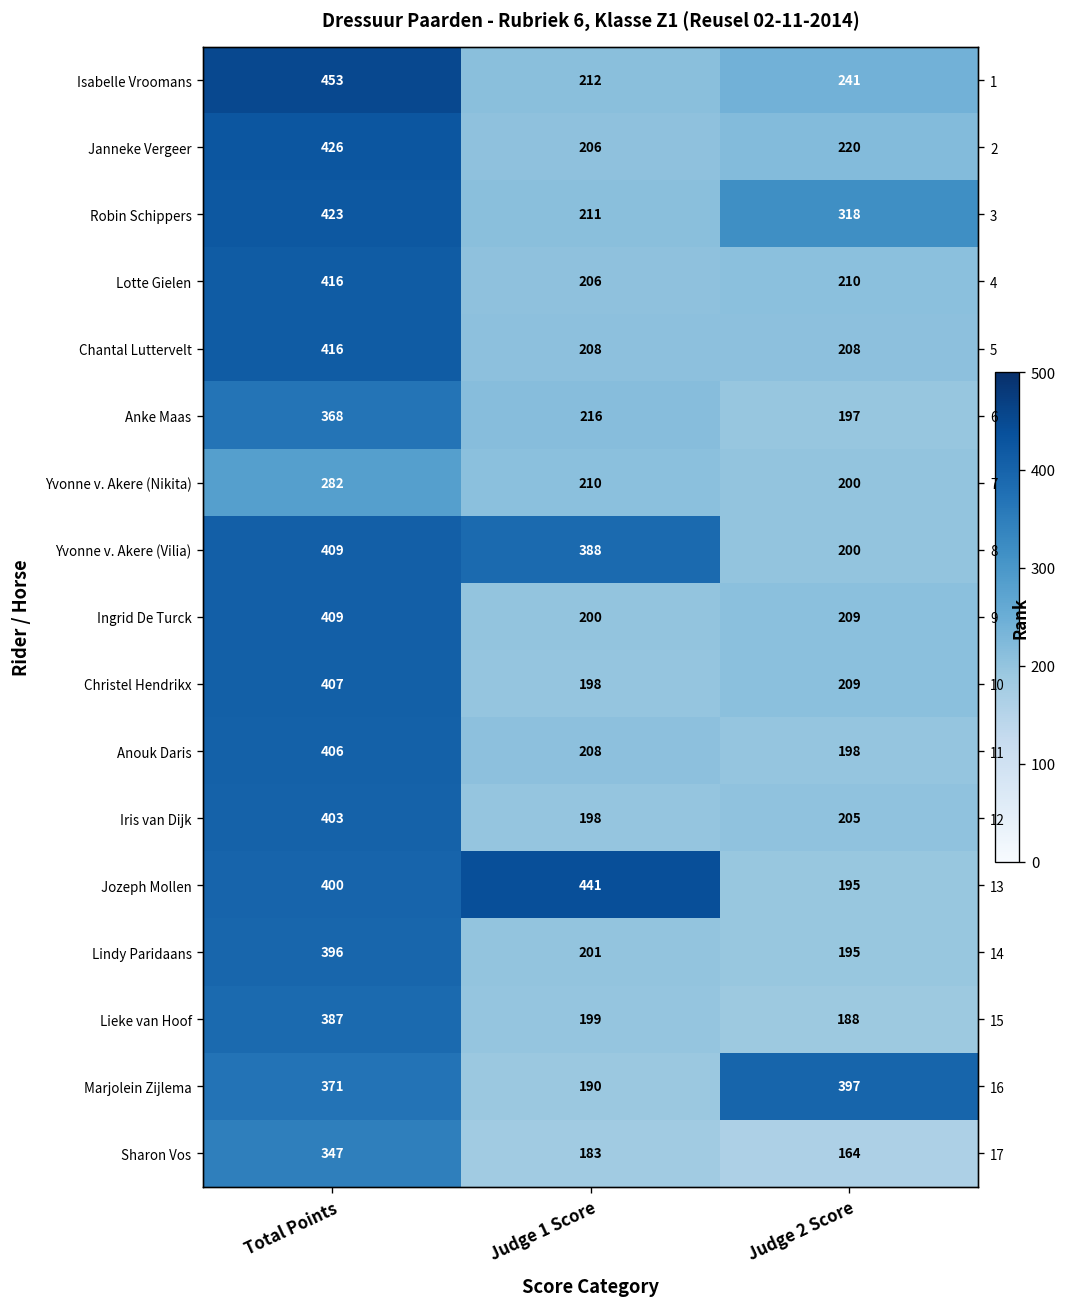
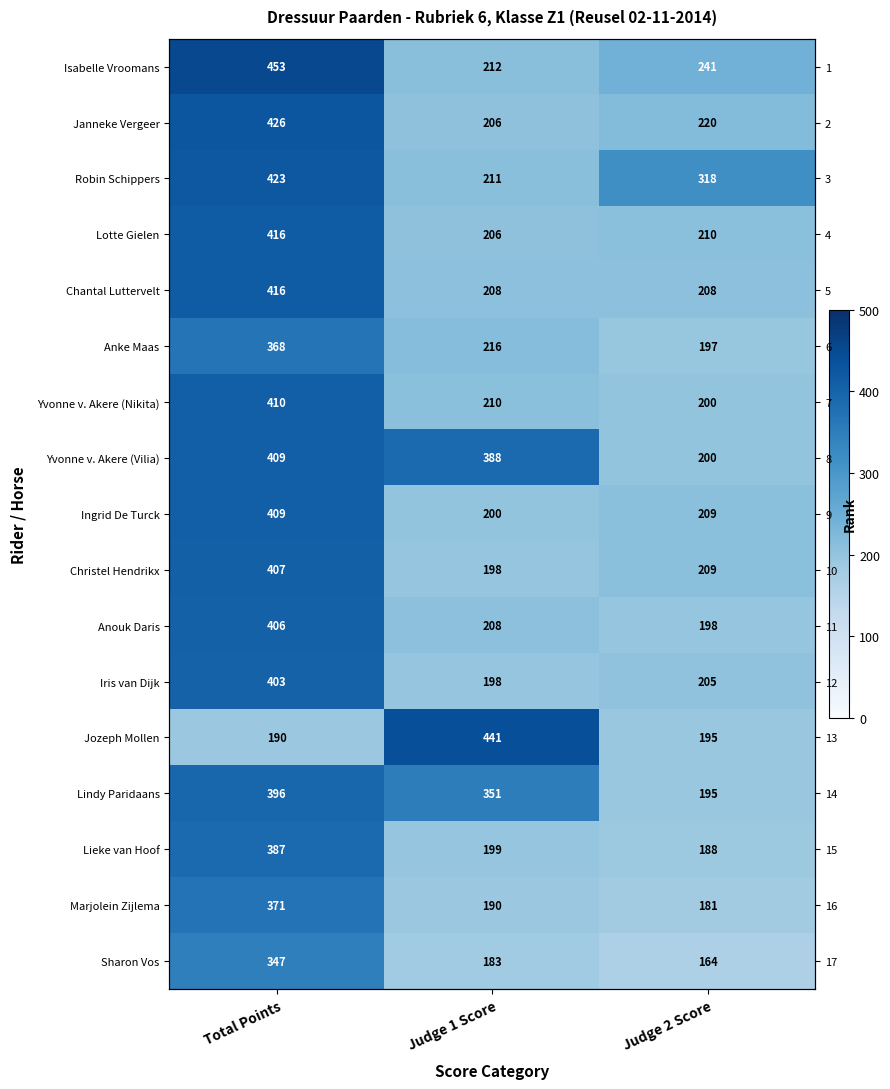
  {
    "Isabelle Vroomans": {
      "Total Points": 453,
      "Judge 1 Score": 212,
      "Judge 2 Score": 241
    },
    "Janneke Vergeer": {
      "Total Points": 426,
      "Judge 1 Score": 206,
      "Judge 2 Score": 220
    },
    "Robin Schippers": {
      "Total Points": 423,
      "Judge 1 Score": 211,
      "Judge 2 Score": 318
    },
    "Lotte Gielen": {
      "Total Points": 416,
      "Judge 1 Score": 206,
      "Judge 2 Score": 210
    },
    "Chantal Luttervelt": {
      "Total Points": 416,
      "Judge 1 Score": 208,
      "Judge 2 Score": 208
    },
    "Anke Maas": {
      "Total Points": 368,
      "Judge 1 Score": 216,
      "Judge 2 Score": 197
    },
    "Yvonne v. Akere (Nikita)": {
-     "Total Points": 282,
+     "Total Points": 410,
      "Judge 1 Score": 210,
      "Judge 2 Score": 200
    },
    "Yvonne v. Akere (Vilia)": {
      "Total Points": 409,
      "Judge 1 Score": 388,
      "Judge 2 Score": 200
    },
    "Ingrid De Turck": {
      "Total Points": 409,
      "Judge 1 Score": 200,
      "Judge 2 Score": 209
    },
    "Christel Hendrikx": {
      "Total Points": 407,
      "Judge 1 Score": 198,
      "Judge 2 Score": 209
    },
    "Anouk Daris": {
      "Total Points": 406,
      "Judge 1 Score": 208,
      "Judge 2 Score": 198
    },
    "Iris van Dijk": {
      "Total Points": 403,
      "Judge 1 Score": 198,
      "Judge 2 Score": 205
    },
    "Jozeph Mollen": {
-     "Total Points": 400,
+     "Total Points": 190,
      "Judge 1 Score": 441,
      "Judge 2 Score": 195
    },
    "Lindy Paridaans": {
      "Total Points": 396,
-     "Judge 1 Score": 201,
+     "Judge 1 Score": 351,
      "Judge 2 Score": 195
    },
    "Lieke van Hoof": {
      "Total Points": 387,
      "Judge 1 Score": 199,
      "Judge 2 Score": 188
    },
    "Marjolein Zijlema": {
      "Total Points": 371,
      "Judge 1 Score": 190,
-     "Judge 2 Score": 397
+     "Judge 2 Score": 181
    },
    "Sharon Vos": {
      "Total Points": 347,
      "Judge 1 Score": 183,
      "Judge 2 Score": 164
    }
  }
